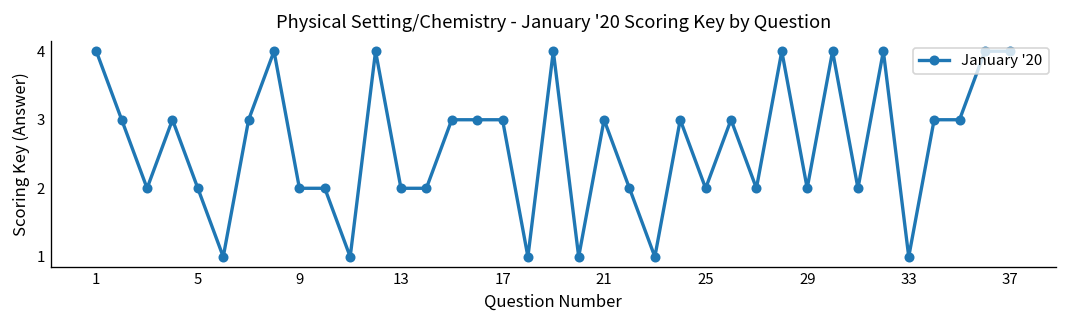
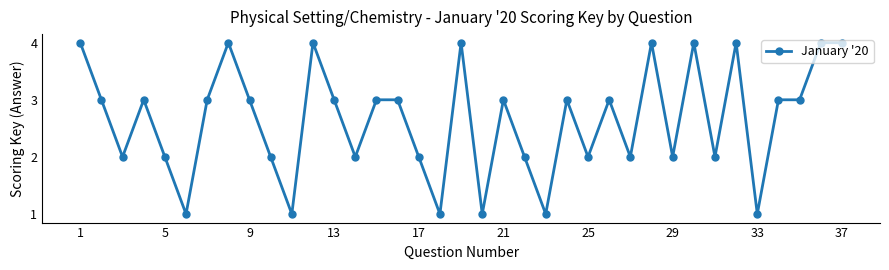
  {
    "1": 4,
    "5": 2,
-   "9": 2,
-   "13": 2,
-   "17": 3,
+   "9": 3,
+   "13": 3,
+   "17": 2,
    "21": 3,
    "25": 2,
    "29": 2,
    "33": 1
  }
